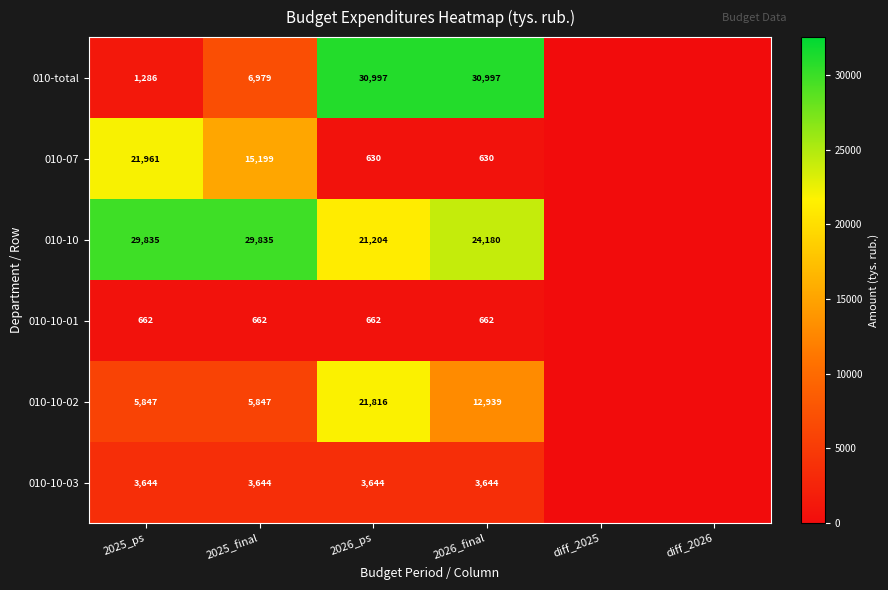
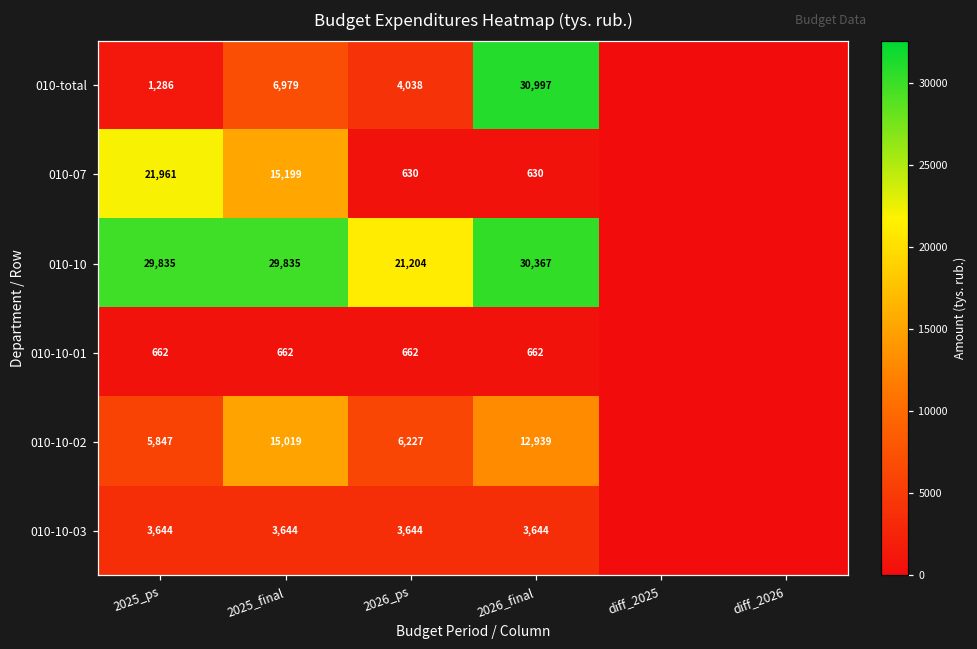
  {
    "010-total": {
      "2025_ps": "1,286",
      "2025_final": "6,979",
-     "2026_ps": "30,997",
+     "2026_ps": "4,038",
      "2026_final": "30,997"
    },
    "010-07": {
      "2025_ps": "21,961",
      "2025_final": "15,199",
      "2026_ps": "630",
      "2026_final": "630"
    },
    "010-10": {
      "2025_ps": "29,835",
      "2025_final": "29,835",
      "2026_ps": "21,204",
-     "2026_final": "24,180"
+     "2026_final": "30,367"
    },
    "010-10-01": {
      "2025_ps": "662",
      "2025_final": "662",
      "2026_ps": "662",
      "2026_final": "662"
    },
    "010-10-02": {
      "2025_ps": "5,847",
-     "2025_final": "5,847",
-     "2026_ps": "21,816",
+     "2025_final": "15,019",
+     "2026_ps": "6,227",
      "2026_final": "12,939"
    },
    "010-10-03": {
      "2025_ps": "3,644",
      "2025_final": "3,644",
      "2026_ps": "3,644",
      "2026_final": "3,644"
    }
  }
